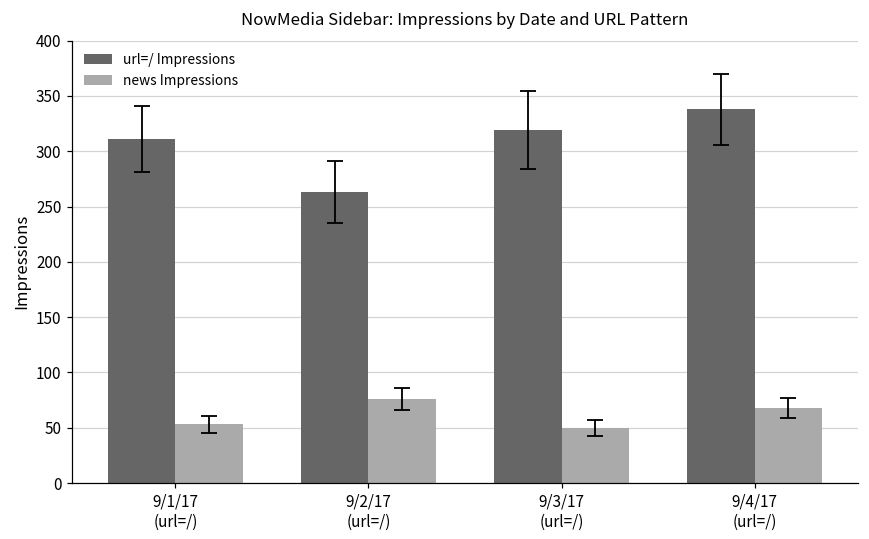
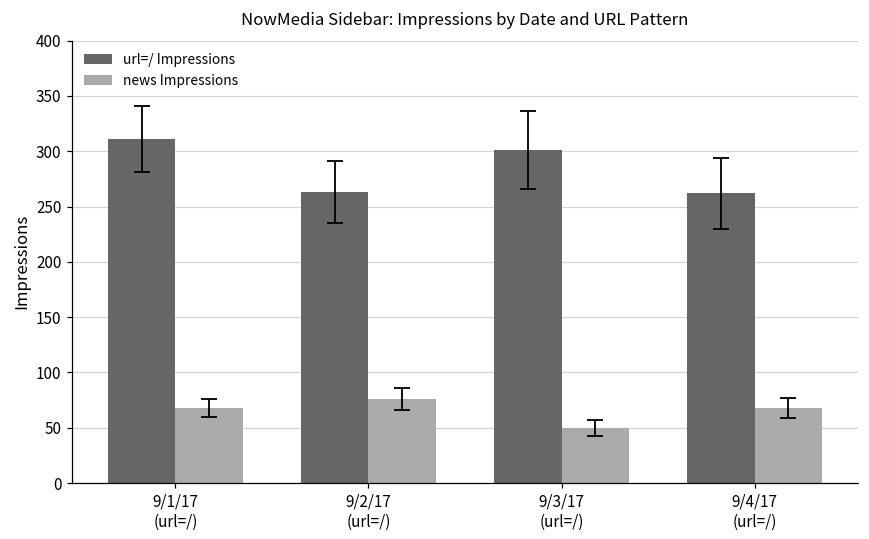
  {
    "url=/ Impressions": {
      "9/1/17 (url=/)": 311,
      "9/2/17 (url=/)": 263,
-     "9/3/17 (url=/)": 319,
-     "9/4/17 (url=/)": 338
+     "9/3/17 (url=/)": 301,
+     "9/4/17 (url=/)": 262
    },
    "news Impressions": {
-     "9/1/17 (url=/)": 53,
+     "9/1/17 (url=/)": 68,
      "9/2/17 (url=/)": 76,
      "9/3/17 (url=/)": 50,
      "9/4/17 (url=/)": 68
    }
  }
